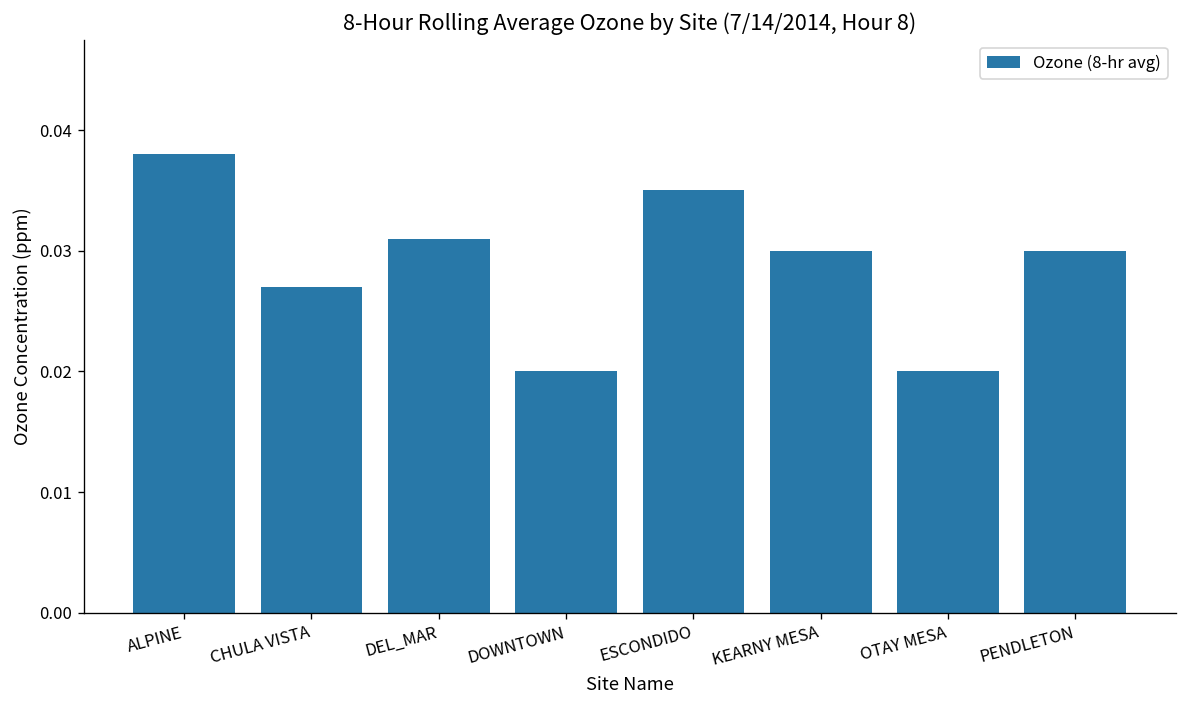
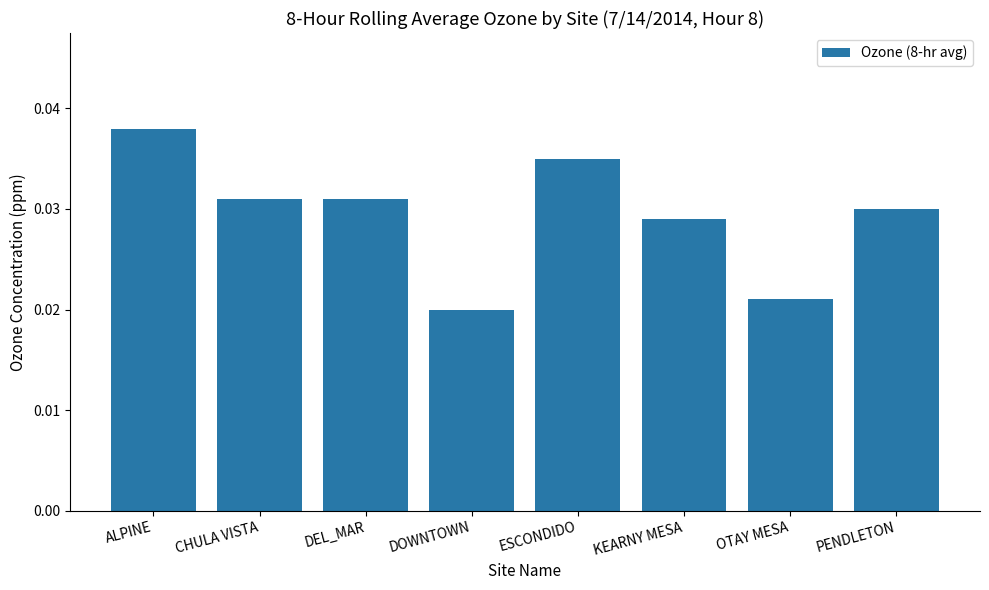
  {
    "ALPINE": 0.038,
-   "CHULA VISTA": 0.027,
+   "CHULA VISTA": 0.031,
    "DEL_MAR": 0.031,
    "DOWNTOWN": 0.020,
    "ESCONDIDO": 0.035,
-   "KEARNY MESA": 0.030,
-   "OTAY MESA": 0.020,
+   "KEARNY MESA": 0.029,
+   "OTAY MESA": 0.021,
    "PENDLETON": 0.030
  }
